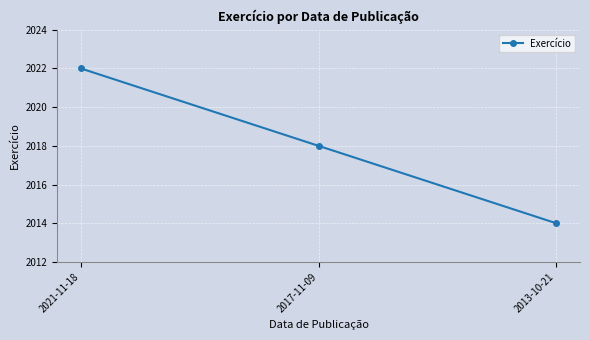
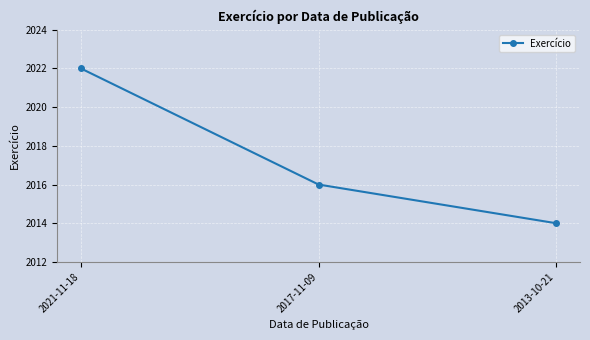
  {
    "2021-11-18": 2022,
-   "2017-11-09": 2018,
+   "2017-11-09": 2016,
    "2013-10-21": 2014
  }
